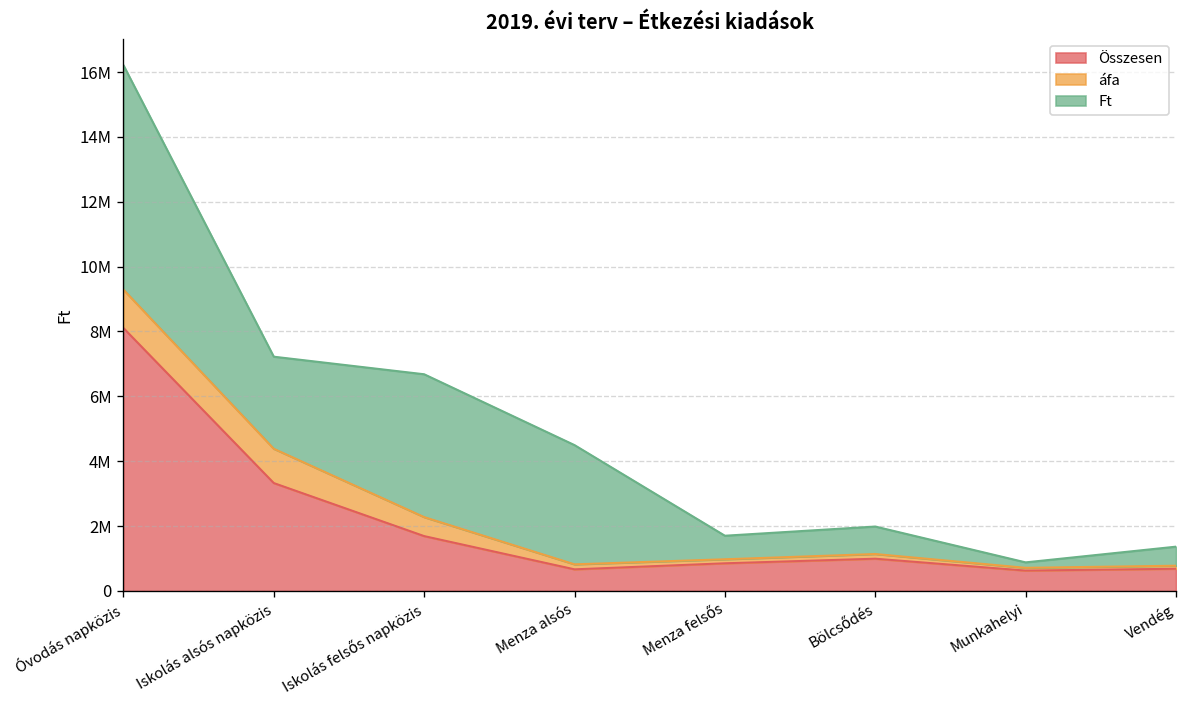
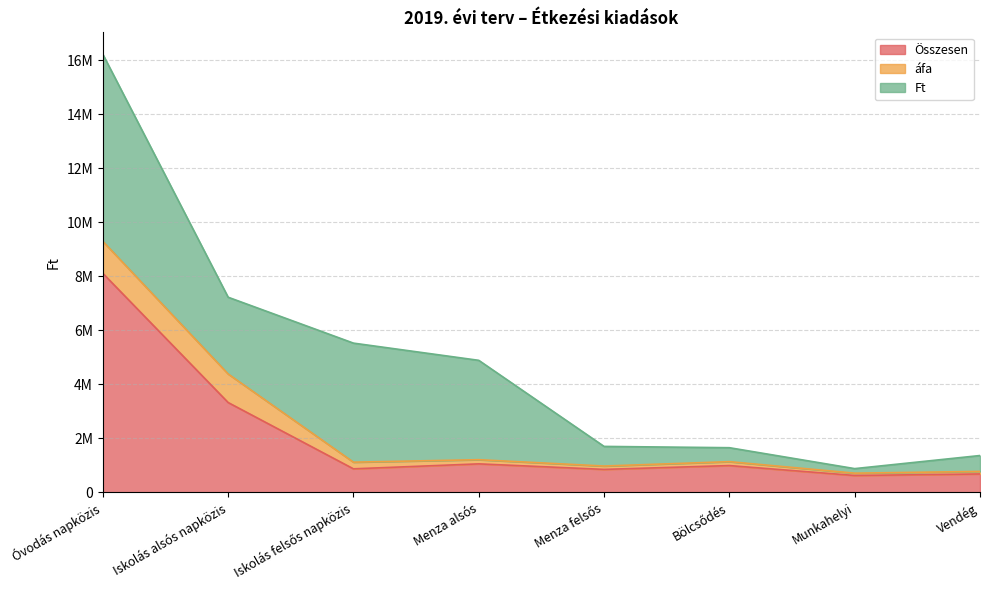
  {
    "Összesen": {
      "Óvodás napközis": 8100000,
      "Iskolás alsós napközis": 3300000,
-     "Iskolás felsős napközis": 1700000,
-     "Menza alsós": 700000,
+     "Iskolás felsős napközis": 900000,
+     "Menza alsós": 1100000,
      "Menza felsős": 900000,
      "Bölcsődés": 1000000,
      "Vendég": 700000
    },
    "áfa": {
      "Óvodás napközis": 1200000,
      "Iskolás alsós napközis": 1100000,
-     "Iskolás felsős napközis": 600000,
+     "Iskolás felsős napközis": 200000,
      "Menza alsós": 200000,
      "Menza felsős": 100000,
      "Bölcsődés": 100000,
      "Vendég": 100000
    },
    "Ft": {
      "Óvodás napközis": 6900000,
      "Iskolás alsós napközis": 2800000,
      "Iskolás felsős napközis": 4400000,
      "Menza alsós": 3700000,
      "Menza felsős": 700000,
-     "Bölcsődés": 800000,
+     "Bölcsődés": 500000,
      "Munkahelyi": 200000,
      "Vendég": 600000
    }
  }
